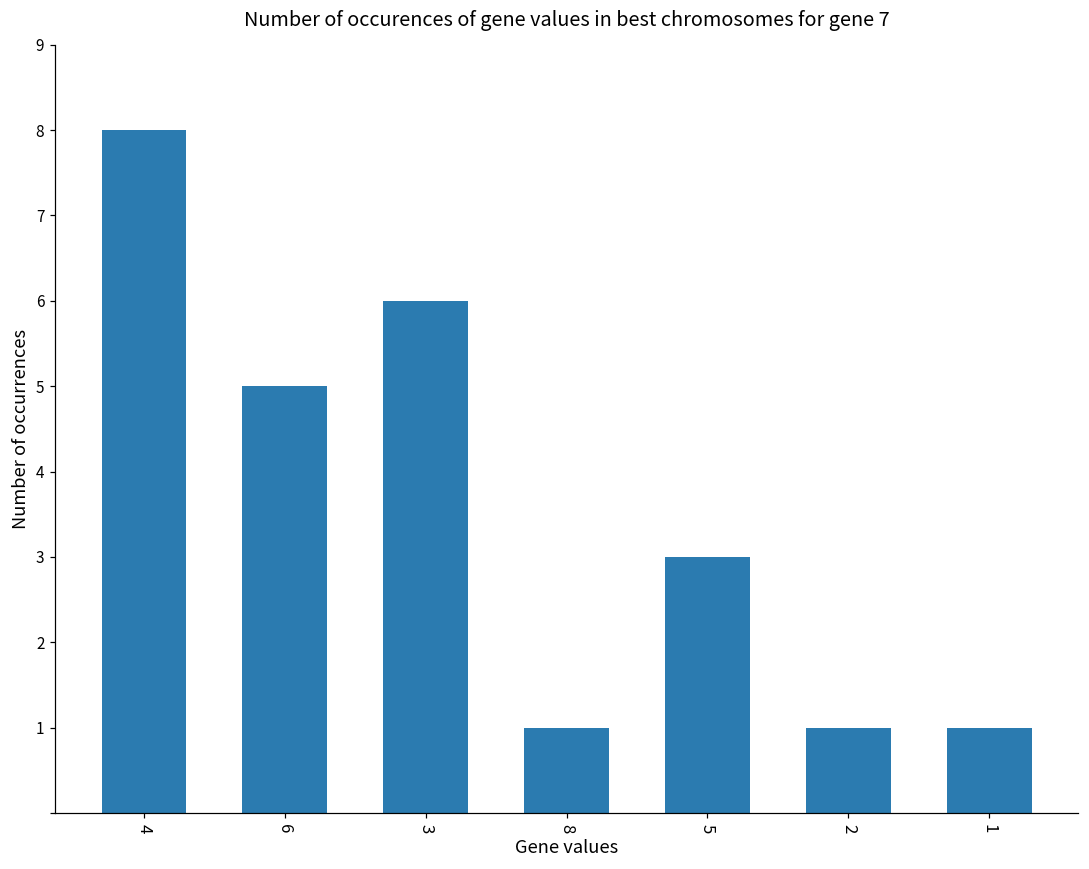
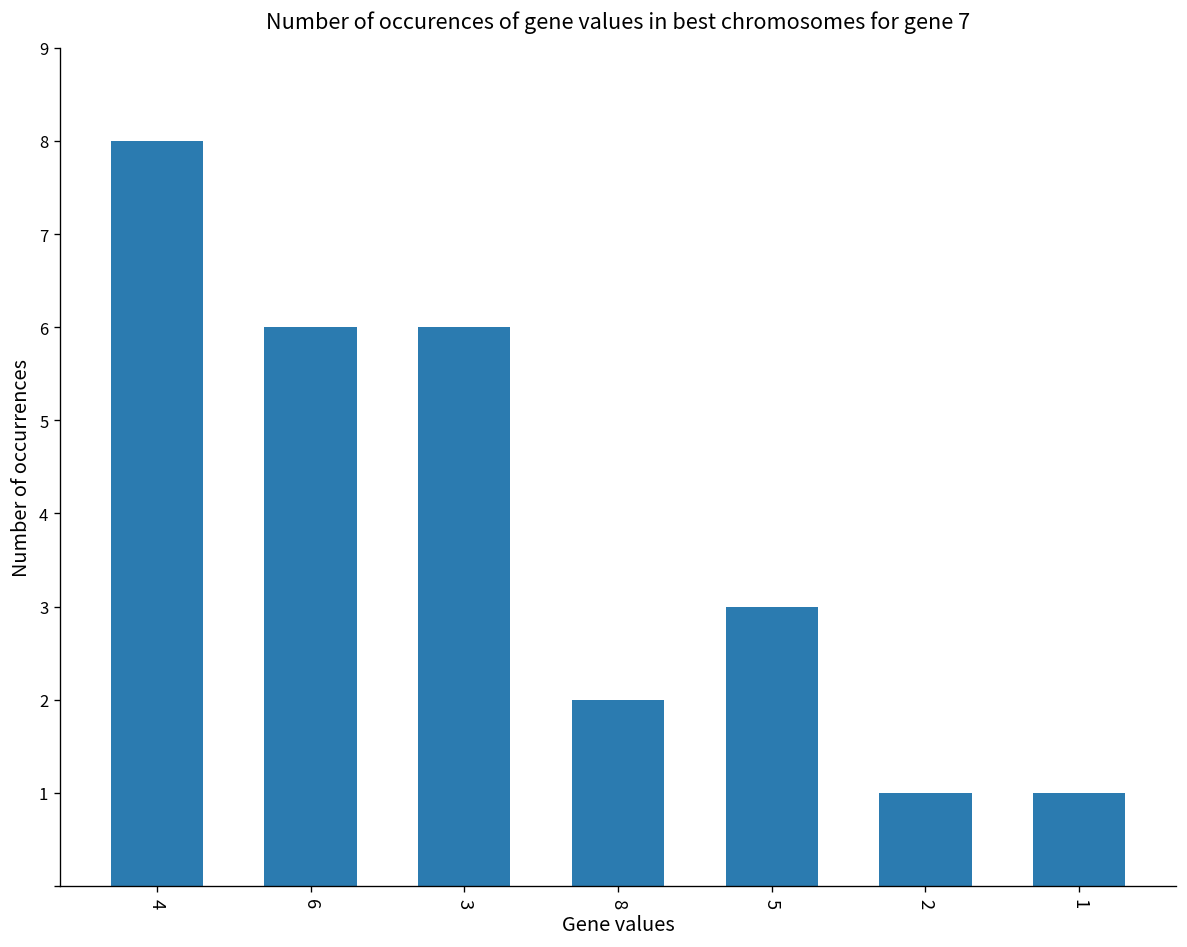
  {
    "4": 8,
-   "6": 5,
+   "6": 6,
    "3": 6,
-   "8": 1,
+   "8": 2,
    "5": 3,
    "2": 1,
    "1": 1
  }
